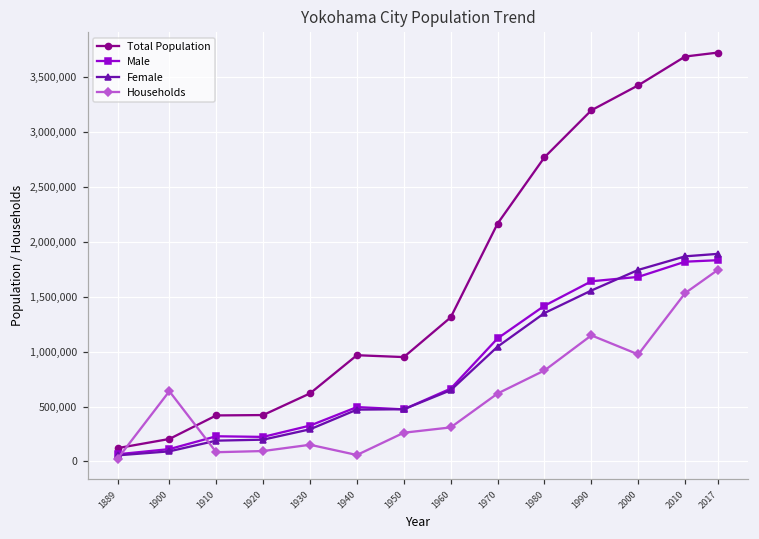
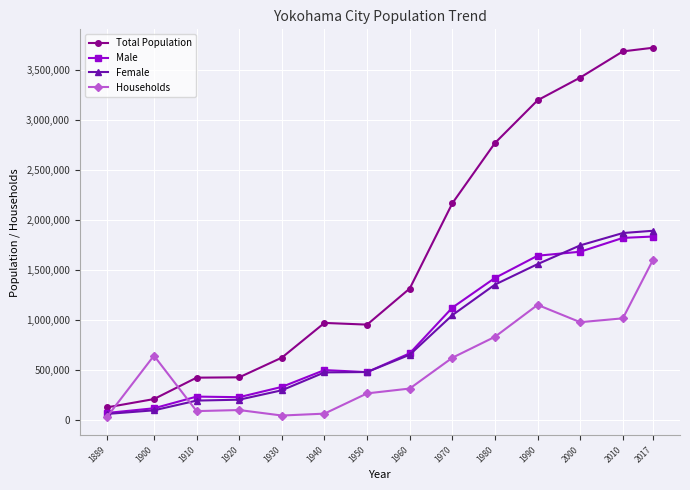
  {
    "Households": {
      "1889": "0",
      "1900": "600,000",
      "1910": "100,000",
      "1920": "100,000",
-     "1930": "200,000",
+     "1930": "0",
      "1940": "100,000",
      "1950": "300,000",
      "1960": "300,000",
      "1970": "600,000",
      "1980": "800,000",
      "1990": "1,100,000",
      "2000": "1,000,000",
-     "2010": "1,500,000",
-     "2017": "1,700,000"
+     "2010": "1,000,000",
+     "2017": "1,600,000"
    }
  }
